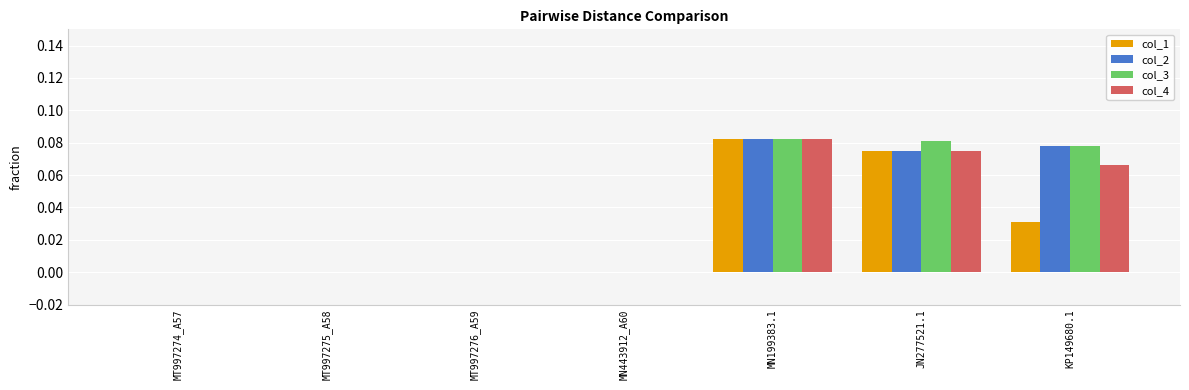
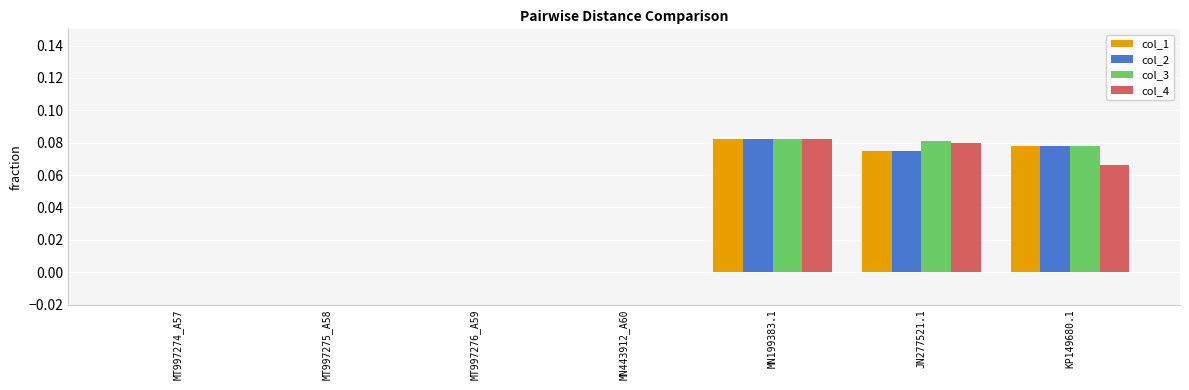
  {
    "col_1": {
      "MT997274_A57": 0.000,
      "MT997275_A58": 0.000,
      "MT997276_A59": 0.000,
      "MN443912_A60": 0.000,
      "MN199383.1": 0.082,
      "JN277521.1": 0.075,
-     "KP149680.1": 0.031
+     "KP149680.1": 0.078
    },
    "col_2": {
      "MT997274_A57": 0.000,
      "MT997275_A58": 0.000,
      "MT997276_A59": 0.000,
      "MN443912_A60": 0.000,
      "MN199383.1": 0.082,
      "JN277521.1": 0.075,
      "KP149680.1": 0.078
    },
    "col_3": {
      "MT997274_A57": 0.000,
      "MT997275_A58": 0.000,
      "MT997276_A59": 0.000,
      "MN443912_A60": 0.000,
      "MN199383.1": 0.082,
      "JN277521.1": 0.081,
      "KP149680.1": 0.078
    },
    "col_4": {
      "MT997274_A57": 0.000,
      "MT997275_A58": 0.000,
      "MT997276_A59": 0.000,
      "MN443912_A60": 0.000,
      "MN199383.1": 0.082,
-     "JN277521.1": 0.075,
+     "JN277521.1": 0.080,
      "KP149680.1": 0.066
    }
  }
